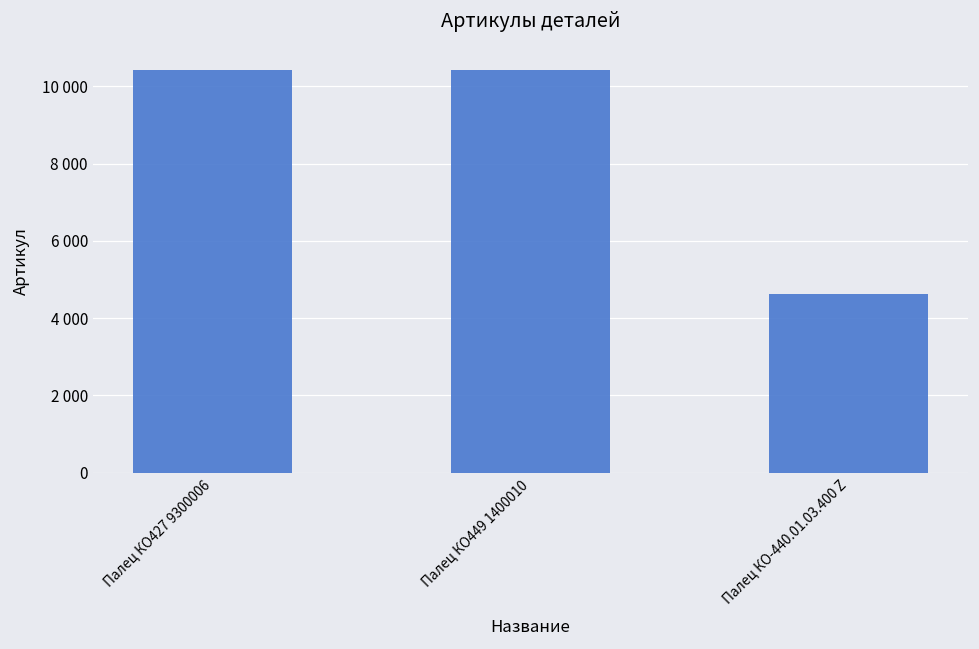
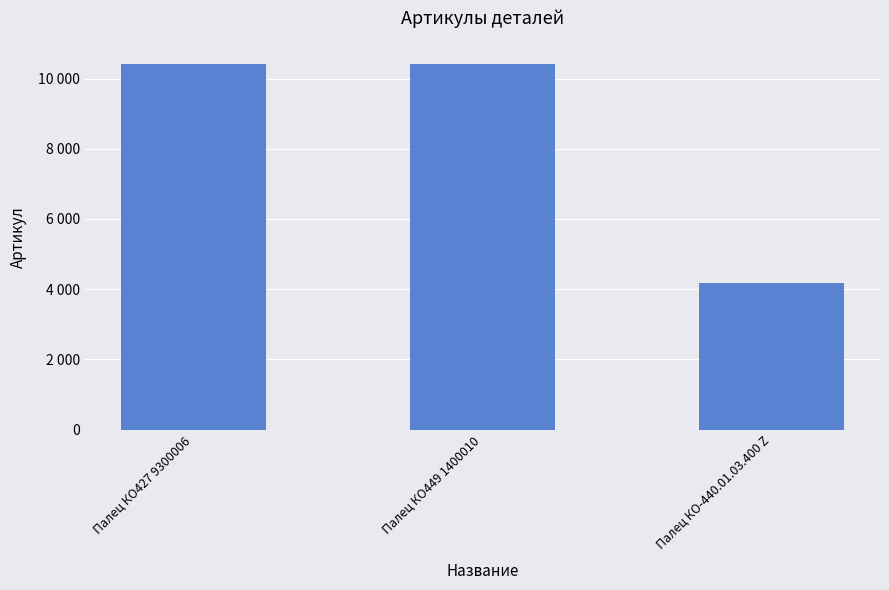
  {
    "Палец КО427 9300006": 10400,
    "Палец КО449 1400010": 10400,
-   "Палец КО-440.01.03.400 Z": 4600
+   "Палец КО-440.01.03.400 Z": 4200
  }
